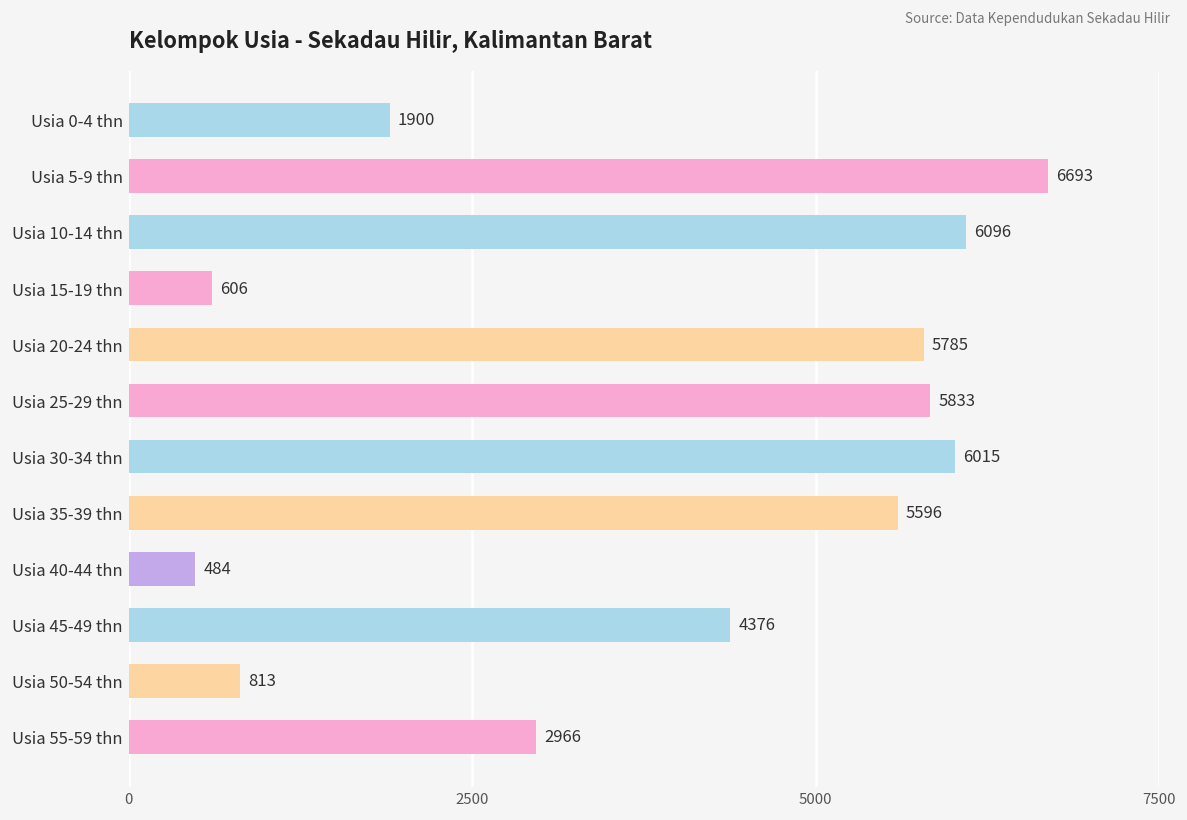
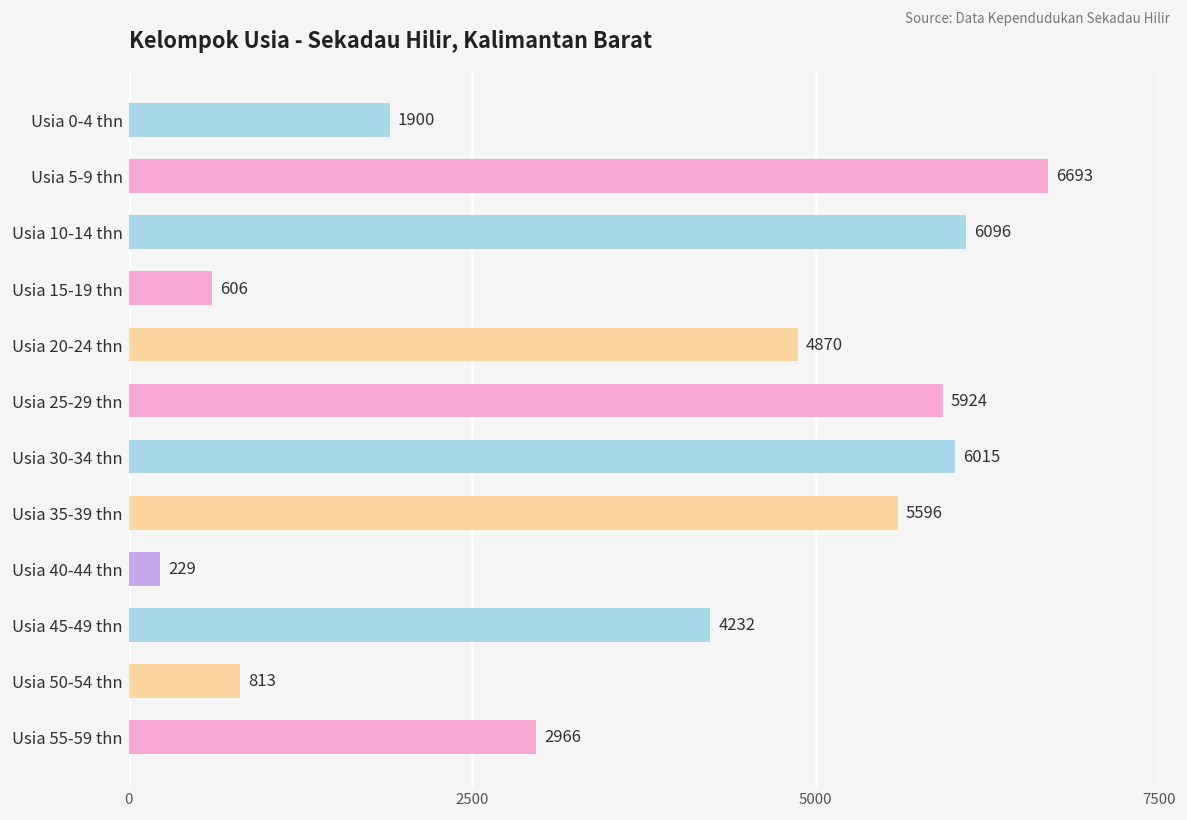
  {
    "Usia 0-4 thn": 1900,
    "Usia 5-9 thn": 6693,
    "Usia 10-14 thn": 6096,
    "Usia 15-19 thn": 606,
-   "Usia 20-24 thn": 5785,
-   "Usia 25-29 thn": 5833,
+   "Usia 20-24 thn": 4870,
+   "Usia 25-29 thn": 5924,
    "Usia 30-34 thn": 6015,
    "Usia 35-39 thn": 5596,
-   "Usia 40-44 thn": 484,
-   "Usia 45-49 thn": 4376,
+   "Usia 40-44 thn": 229,
+   "Usia 45-49 thn": 4232,
    "Usia 50-54 thn": 813,
    "Usia 55-59 thn": 2966
  }
